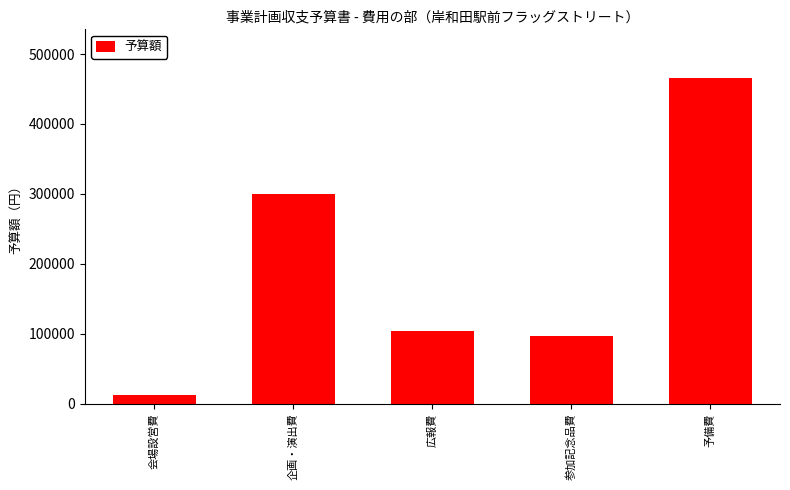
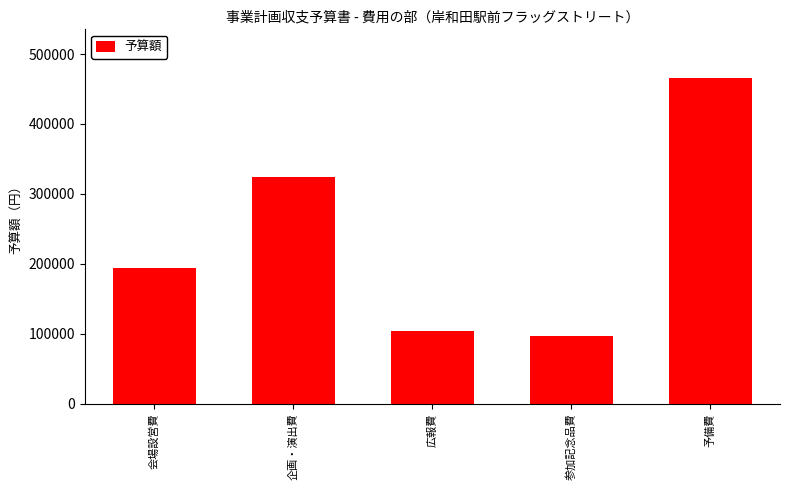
  {
-   "会場設営費": 10000,
-   "企画・演出費": 300000,
+   "会場設営費": 190000,
+   "企画・演出費": 320000,
    "広報費": 100000,
    "参加記念品費": 100000,
    "予備費": 470000
  }
